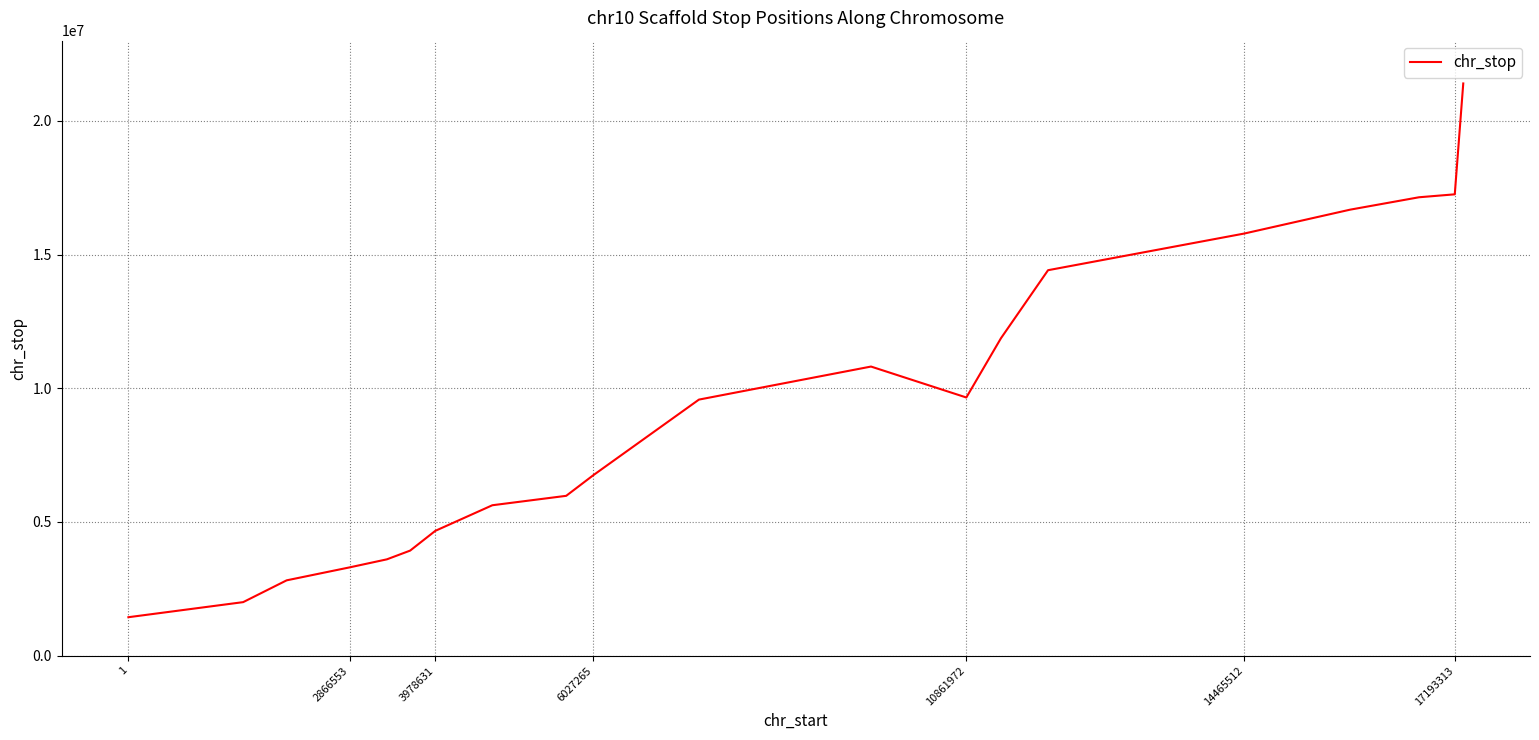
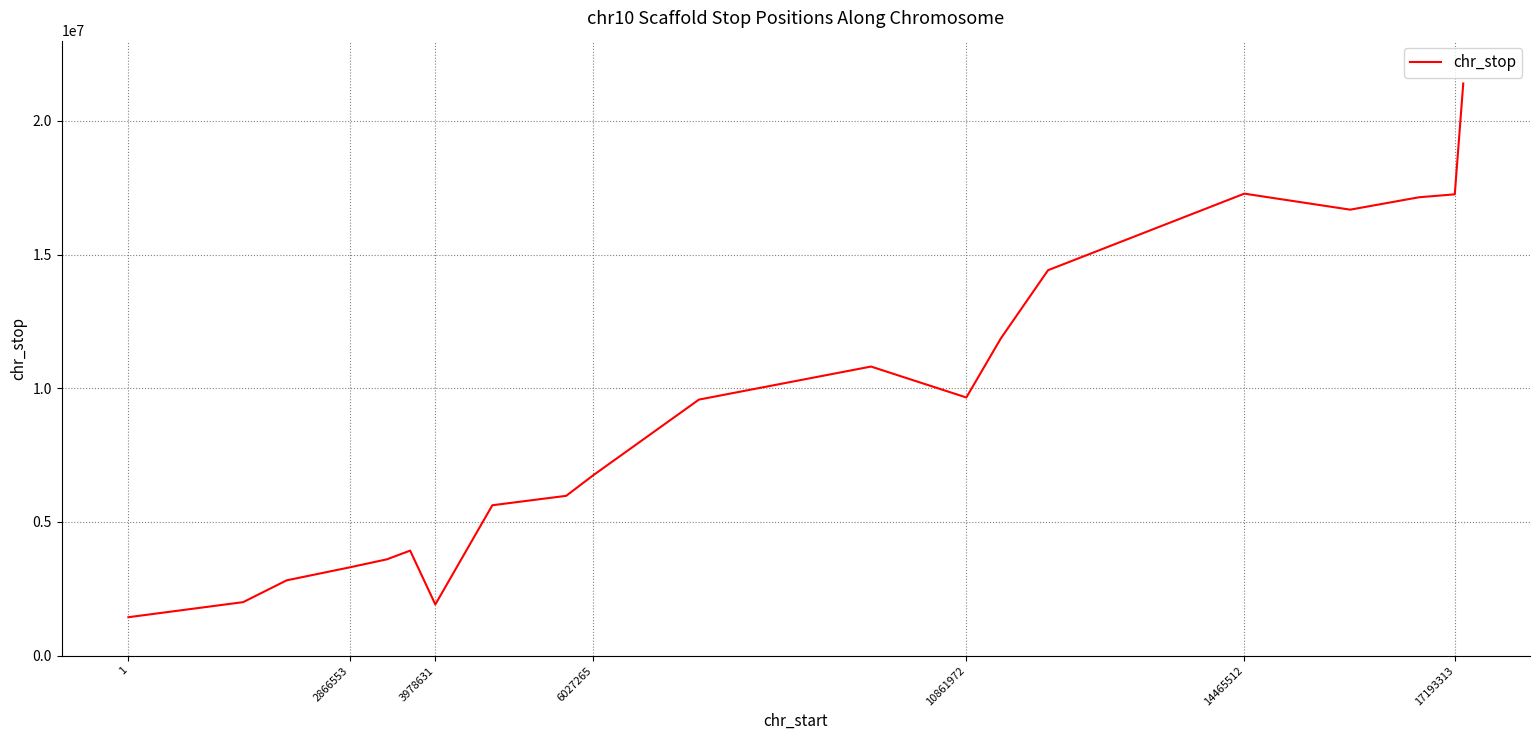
  {
    "1": 1400000,
    "2866553": 3300000,
-   "3978631": 4700000,
+   "3978631": 1900000,
    "6027265": 6800000,
    "10861972": 9700000,
-   "14465512": 15800000,
+   "14465512": 17300000,
    "17193313": 17300000
  }
